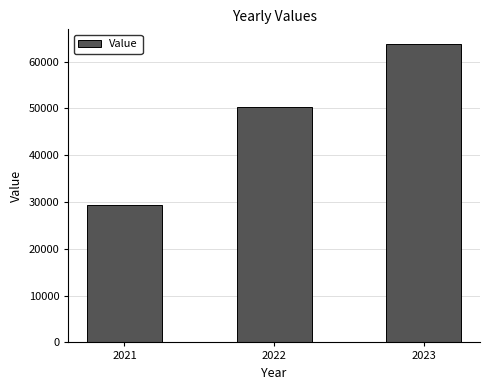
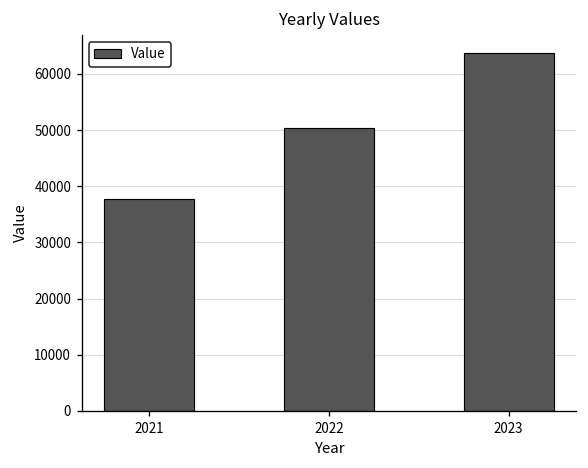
  {
-   "2021": 29000,
+   "2021": 38000,
    "2022": 50000,
    "2023": 64000
  }
